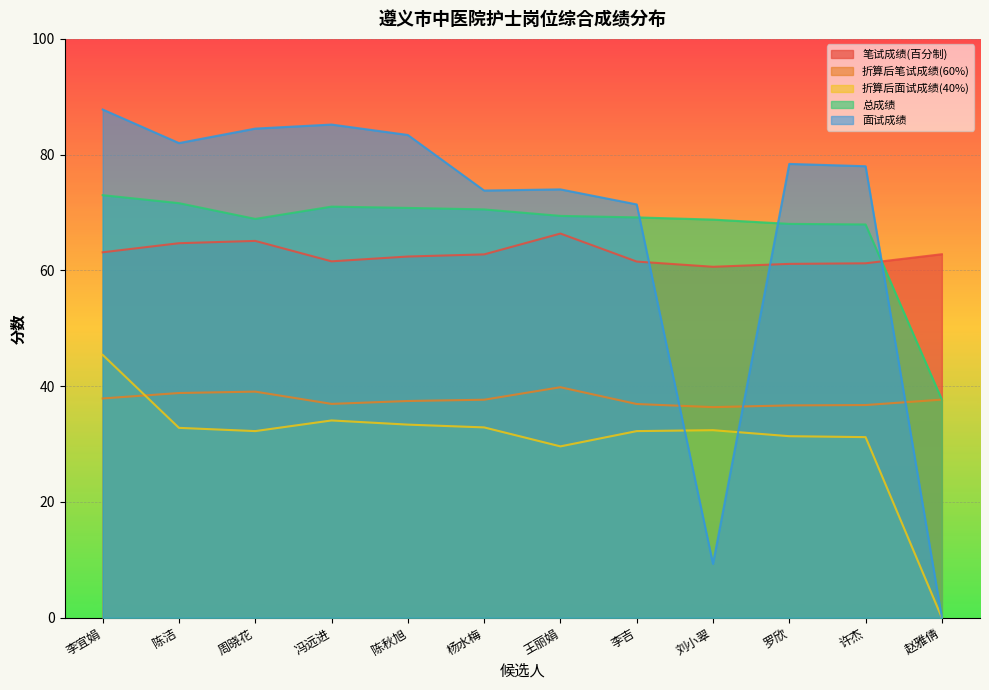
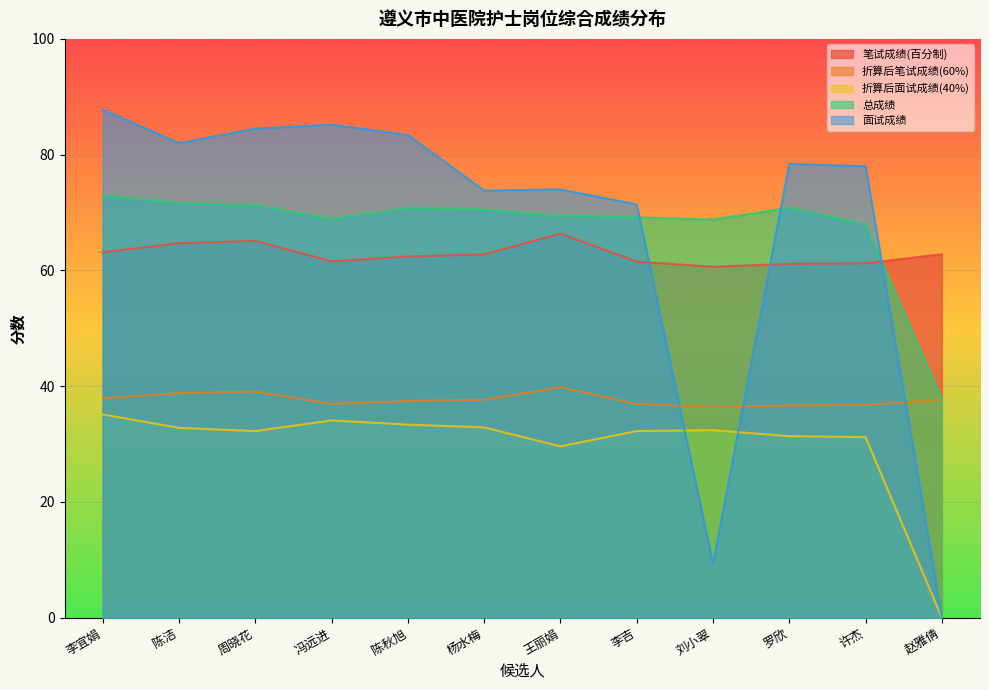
  {
    "折算后面试成绩(40%)": {
-     "李宜娟": 45,
+     "李宜娟": 35,
      "陈洁": 33,
      "周晓花": 32,
      "冯远进": 34,
      "陈秋旭": 33,
      "杨水梅": 33,
      "王丽娟": 30,
      "李吉": 32,
      "刘小翠": 32,
      "罗欣": 31,
      "许杰": 31
    },
    "总成绩": {
      "李宜娟": 73,
      "陈洁": 72,
-     "周晓花": 69,
-     "冯远进": 71,
+     "周晓花": 71,
+     "冯远进": 69,
      "陈秋旭": 71,
      "杨水梅": 71,
      "王丽娟": 69,
      "李吉": 69,
      "刘小翠": 69,
-     "罗欣": 68,
+     "罗欣": 71,
      "许杰": 68
    },
    "面试成绩": {
      "李宜娟": 88,
      "陈洁": 82,
      "周晓花": 85,
      "冯远进": 85,
      "陈秋旭": 83,
      "杨水梅": 74,
      "王丽娟": 74,
      "李吉": 71,
      "刘小翠": 9,
      "罗欣": 78,
      "许杰": 78
    }
  }
